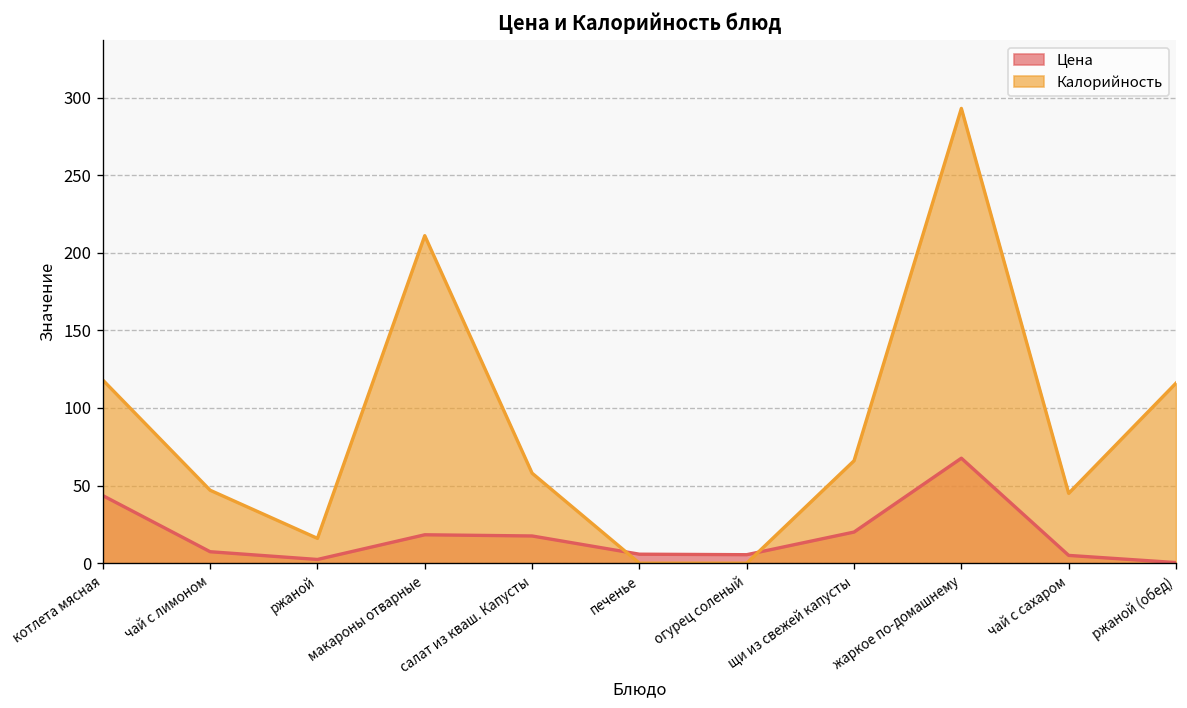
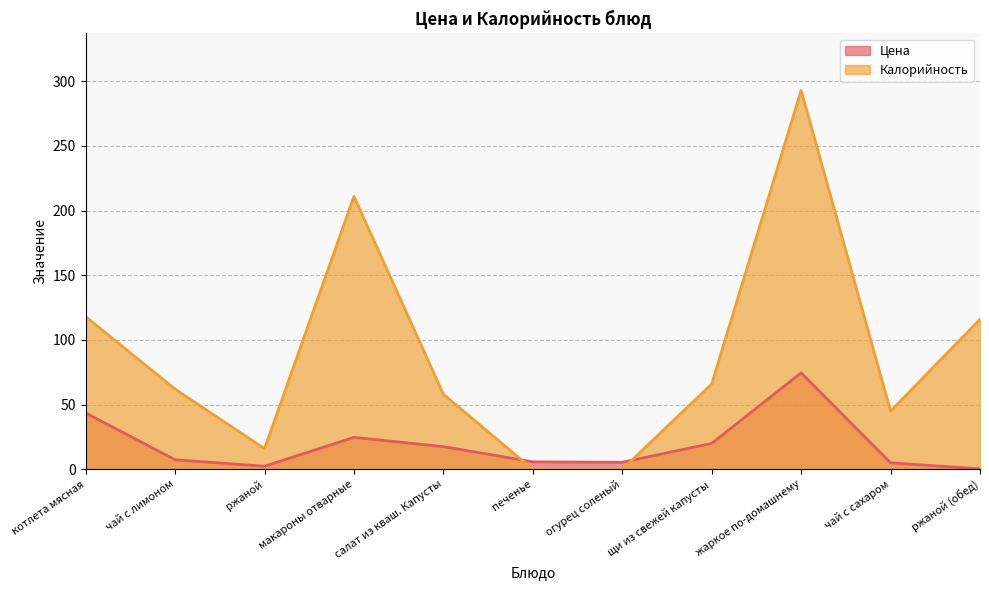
  {
    "Цена": {
      "котлета мясная": 44,
      "чай с лимоном": 7,
      "ржаной": 2,
-     "макароны отварные": 18,
+     "макароны отварные": 25,
      "салат из кваш. Капусты": 18,
      "печенье": 6,
      "огурец соленый": 5,
      "щи из свежей капусты": 20,
-     "жаркое по-домашнему": 68,
+     "жаркое по-домашнему": 75,
      "чай с сахаром": 5,
      "ржаной (обед)": 0
    },
    "Калорийность": {
      "котлета мясная": 118,
-     "чай с лимоном": 47,
+     "чай с лимоном": 62,
      "ржаной": 16,
      "макароны отварные": 211,
      "салат из кваш. Капусты": 58,
      "печенье": 0,
      "огурец соленый": 0,
      "щи из свежей капусты": 66,
      "жаркое по-домашнему": 293,
      "чай с сахаром": 45,
      "ржаной (обед)": 116
    }
  }
